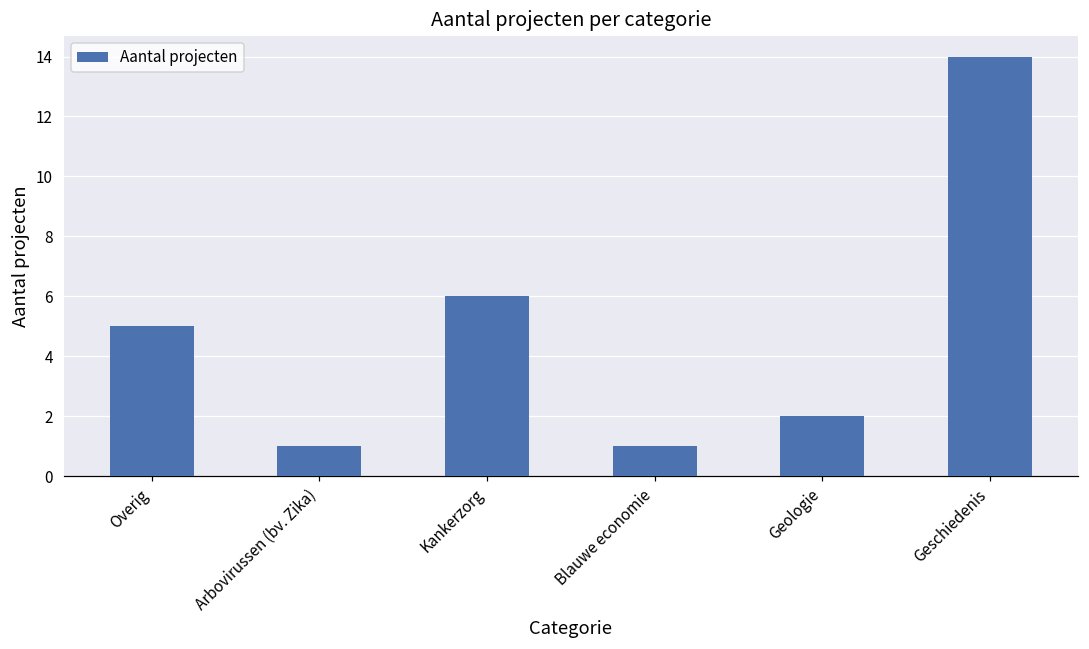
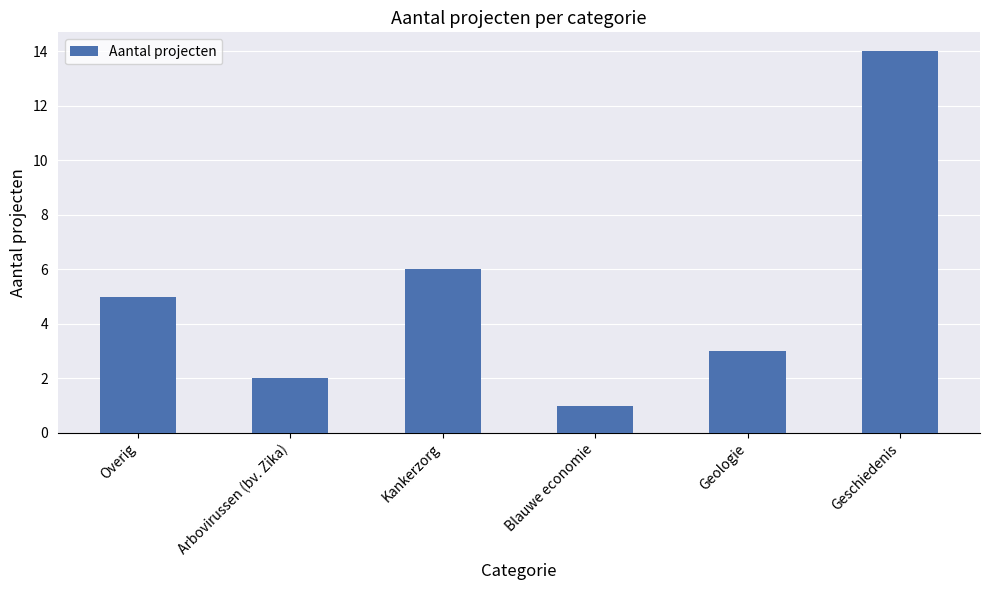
  {
    "Overig": 5,
-   "Arbovirussen (bv. Zika)": 1,
+   "Arbovirussen (bv. Zika)": 2,
    "Kankerzorg": 6,
    "Blauwe economie": 1,
-   "Geologie": 2,
+   "Geologie": 3,
    "Geschiedenis": 14
  }
